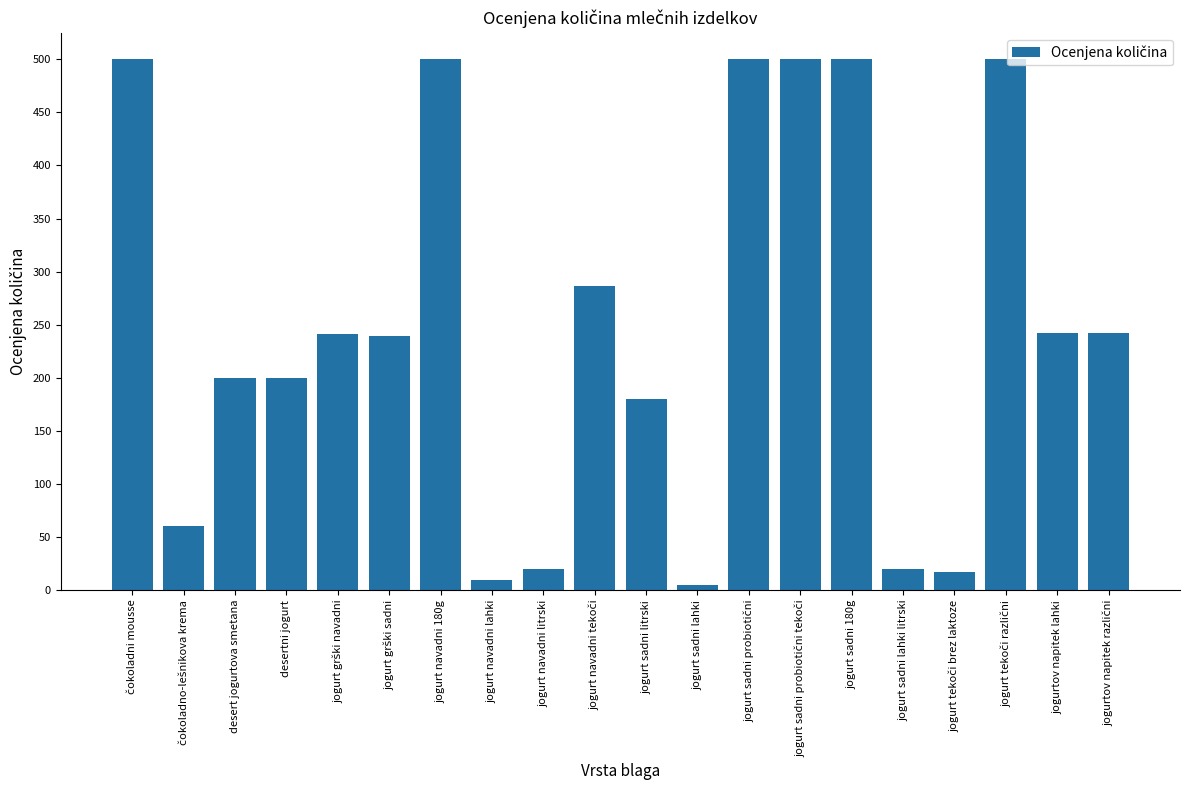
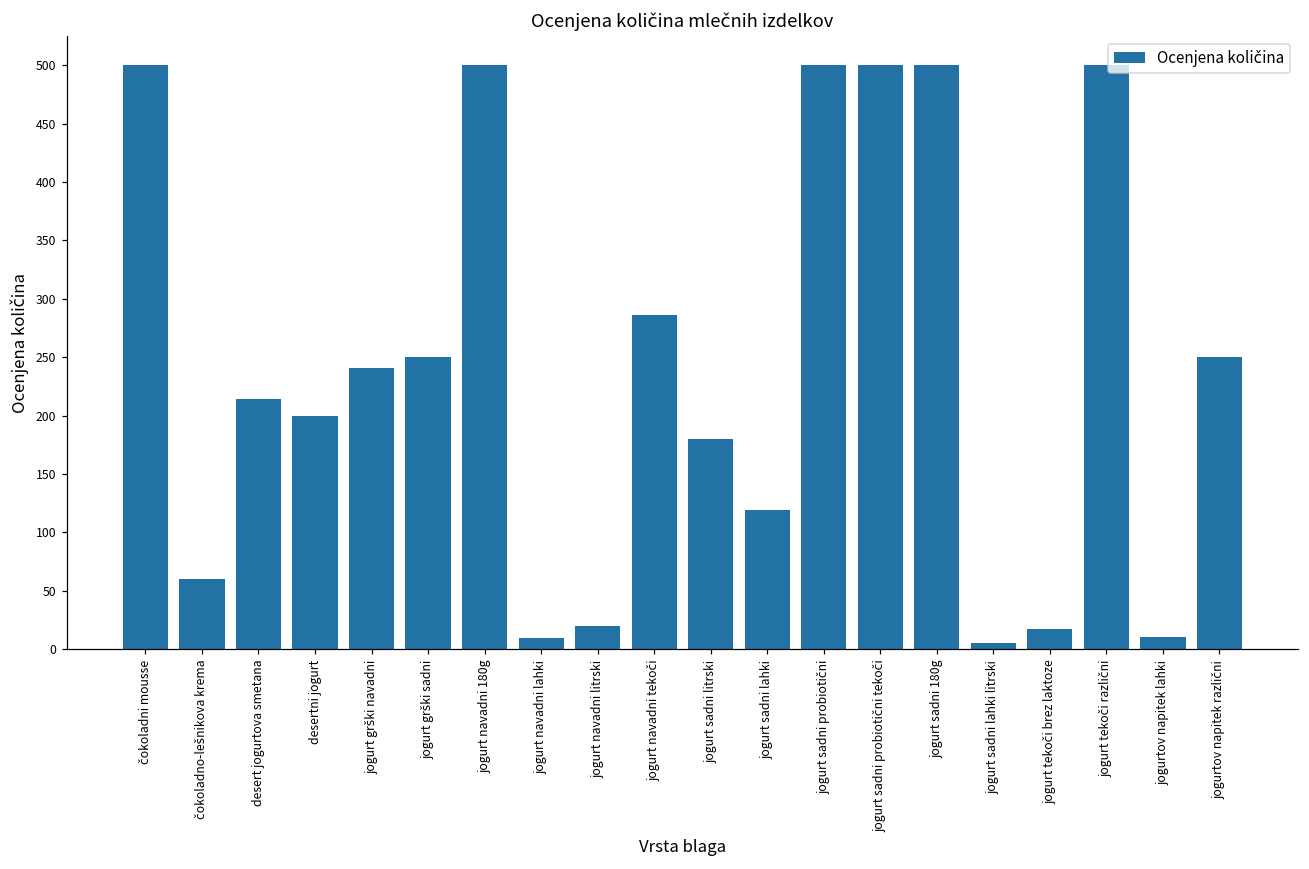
  {
    "čokoladni mousse": 500,
    "čokoladno-lešnikova krema": 60,
-   "desert jogurtova smetana": 200,
+   "desert jogurtova smetana": 214,
    "desertni jogurt": 200,
    "jogurt grški navadni": 241,
-   "jogurt grški sadni": 239,
+   "jogurt grški sadni": 250,
    "jogurt navadni 180g": 500,
    "jogurt navadni lahki": 9,
    "jogurt navadni litrski": 20,
    "jogurt navadni tekoči": 286,
    "jogurt sadni litrski": 180,
-   "jogurt sadni lahki": 5,
+   "jogurt sadni lahki": 119,
    "jogurt sadni probiotični": 500,
    "jogurt sadni probiotični tekoči": 500,
    "jogurt sadni 180g": 500,
-   "jogurt sadni lahki litrski": 20,
+   "jogurt sadni lahki litrski": 5,
    "jogurt tekoči brez laktoze": 17,
    "jogurt tekoči različni": 500,
-   "jogurtov napitek lahki": 242,
-   "jogurtov napitek različni": 242
+   "jogurtov napitek lahki": 10,
+   "jogurtov napitek različni": 250
  }
